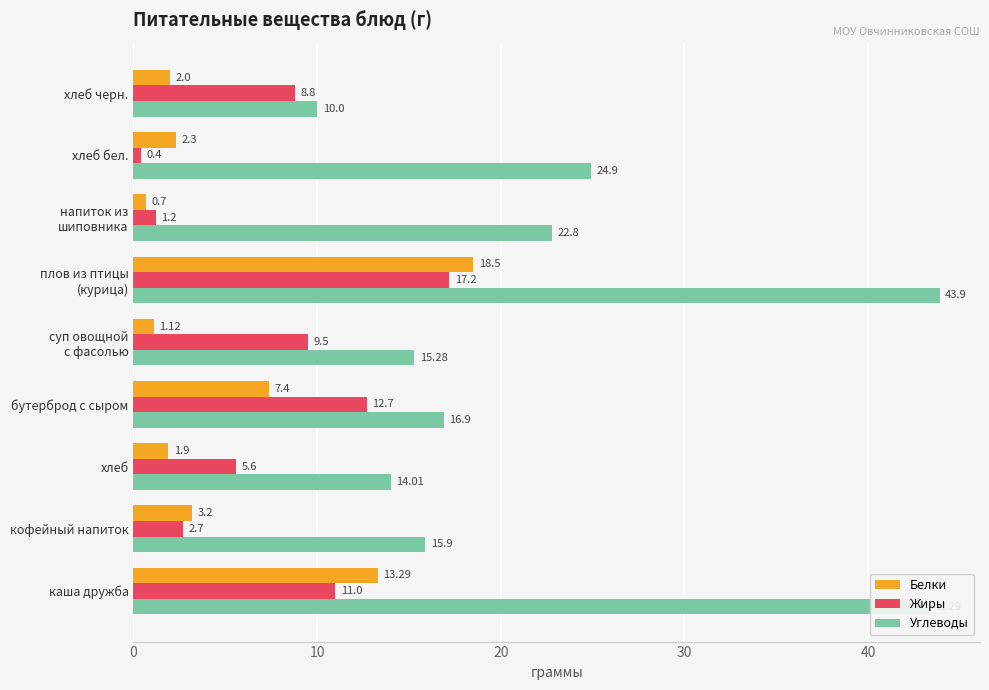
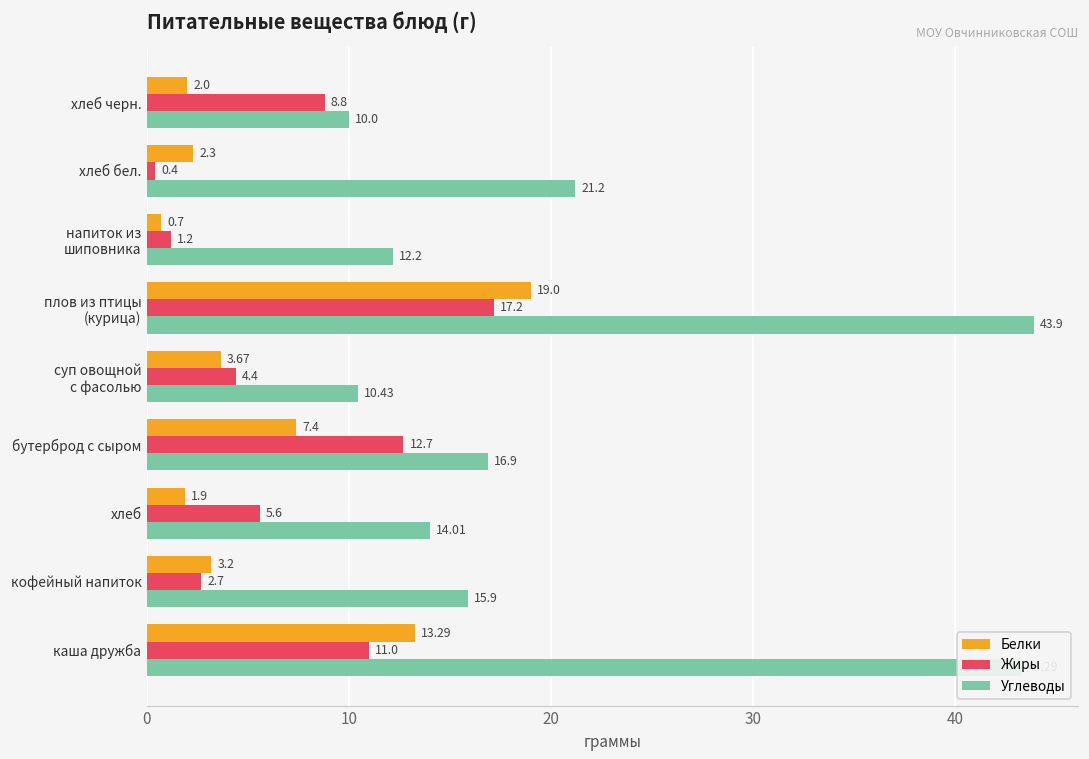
  {
    "Белки": {
      "хлеб черн.": 2.0,
      "хлеб бел.": 2.3,
      "напиток из шиповника": 0.7,
-     "плов из птицы (курица)": 18.5,
-     "суп овощной с фасолью": 1.12,
+     "плов из птицы (курица)": 19.0,
+     "суп овощной с фасолью": 3.67,
      "бутерброд с сыром": 7.4,
      "хлеб": 1.9,
      "кофейный напиток": 3.2,
      "каша дружба": 13.29
    },
    "Жиры": {
      "хлеб черн.": 8.8,
      "хлеб бел.": 0.4,
      "напиток из шиповника": 1.2,
      "плов из птицы (курица)": 17.2,
-     "суп овощной с фасолью": 9.5,
+     "суп овощной с фасолью": 4.4,
      "бутерброд с сыром": 12.7,
      "хлеб": 5.6,
      "кофейный напиток": 2.7,
      "каша дружба": 11.0
    },
    "Углеводы": {
      "хлеб черн.": 10.0,
-     "хлеб бел.": 24.9,
-     "напиток из шиповника": 22.8,
+     "хлеб бел.": 21.2,
+     "напиток из шиповника": 12.2,
      "плов из птицы (курица)": 43.9,
-     "суп овощной с фасолью": 15.28,
+     "суп овощной с фасолью": 10.43,
      "бутерброд с сыром": 16.9,
      "хлеб": 14.01,
      "кофейный напиток": 15.9
    }
  }
